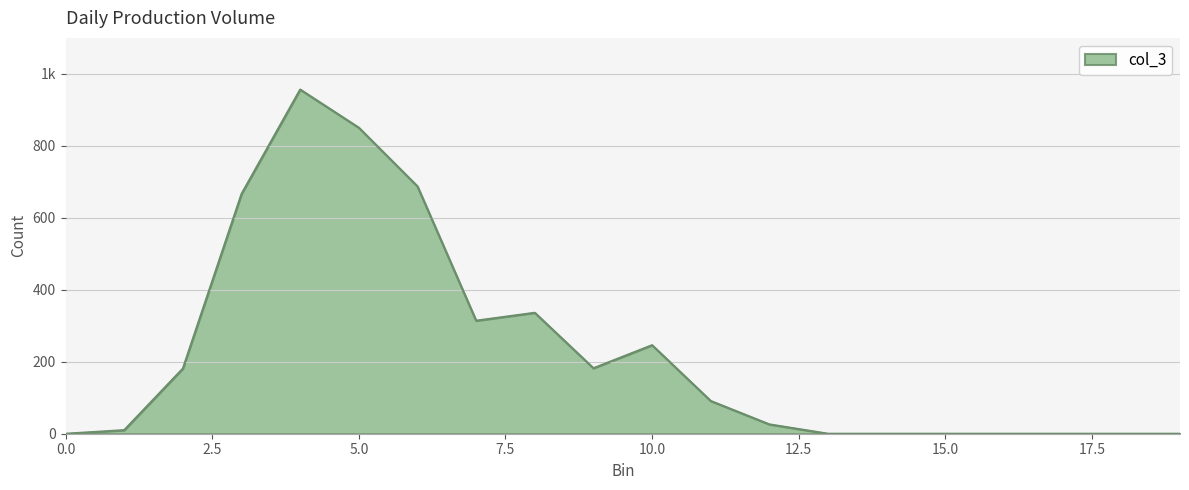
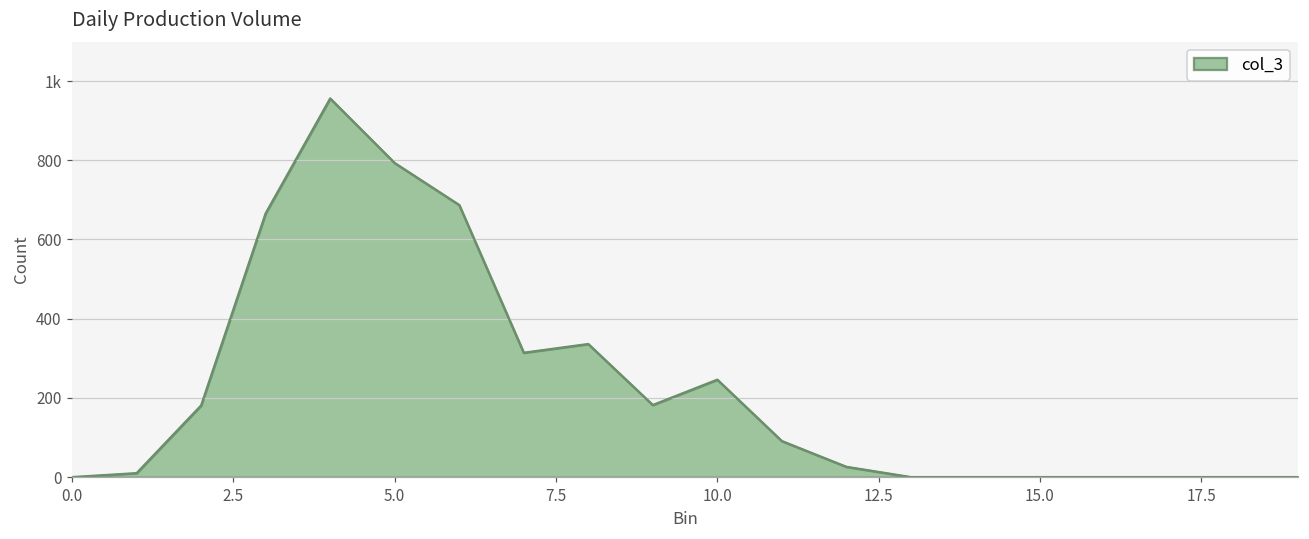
  {
    "0.0": 0,
-   "5.0": 850,
+   "5.0": 790,
    "10.0": 250,
    "15.0": 0
  }
